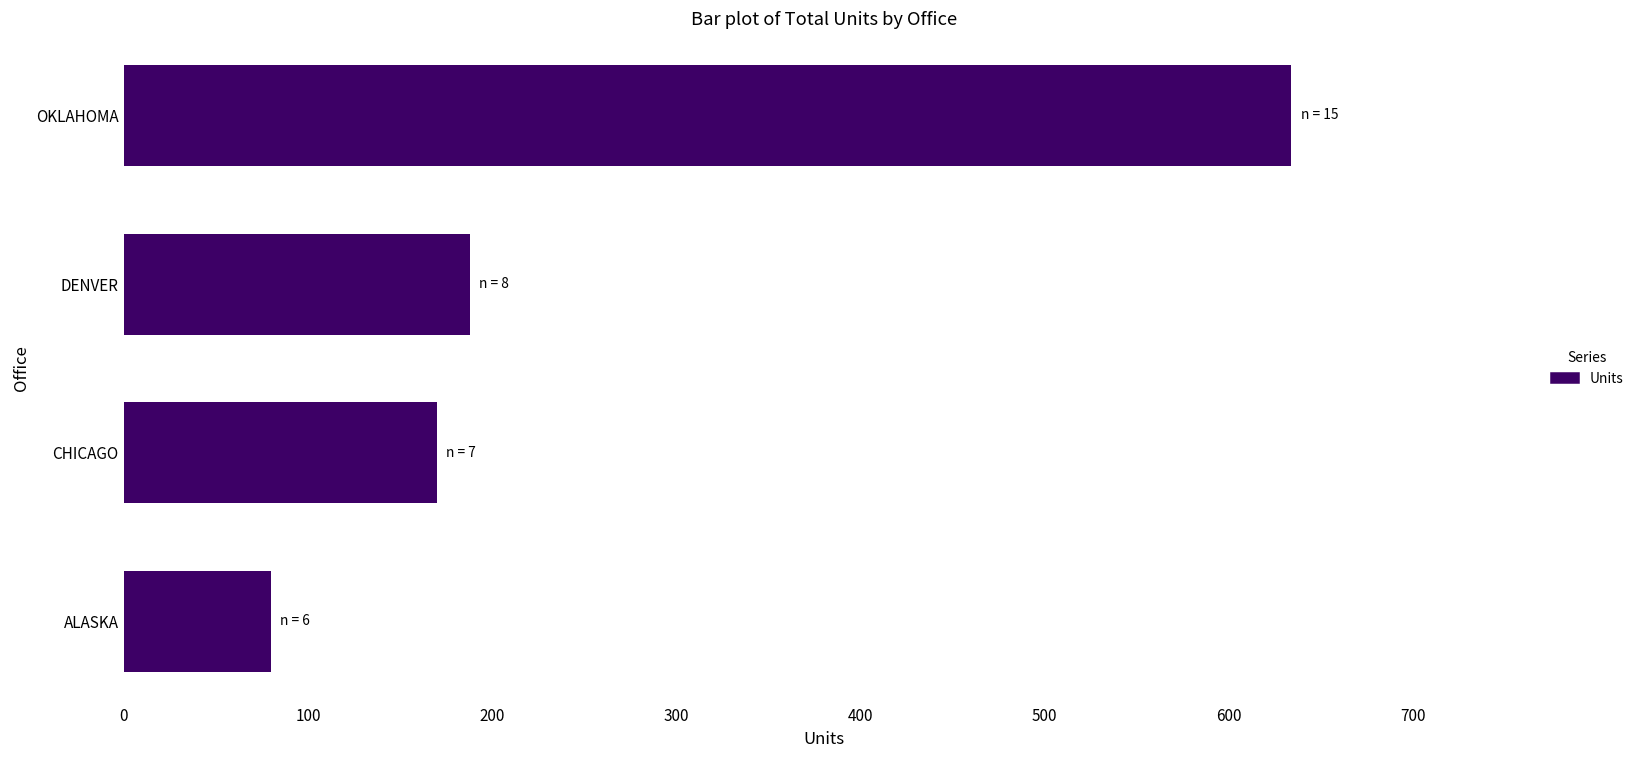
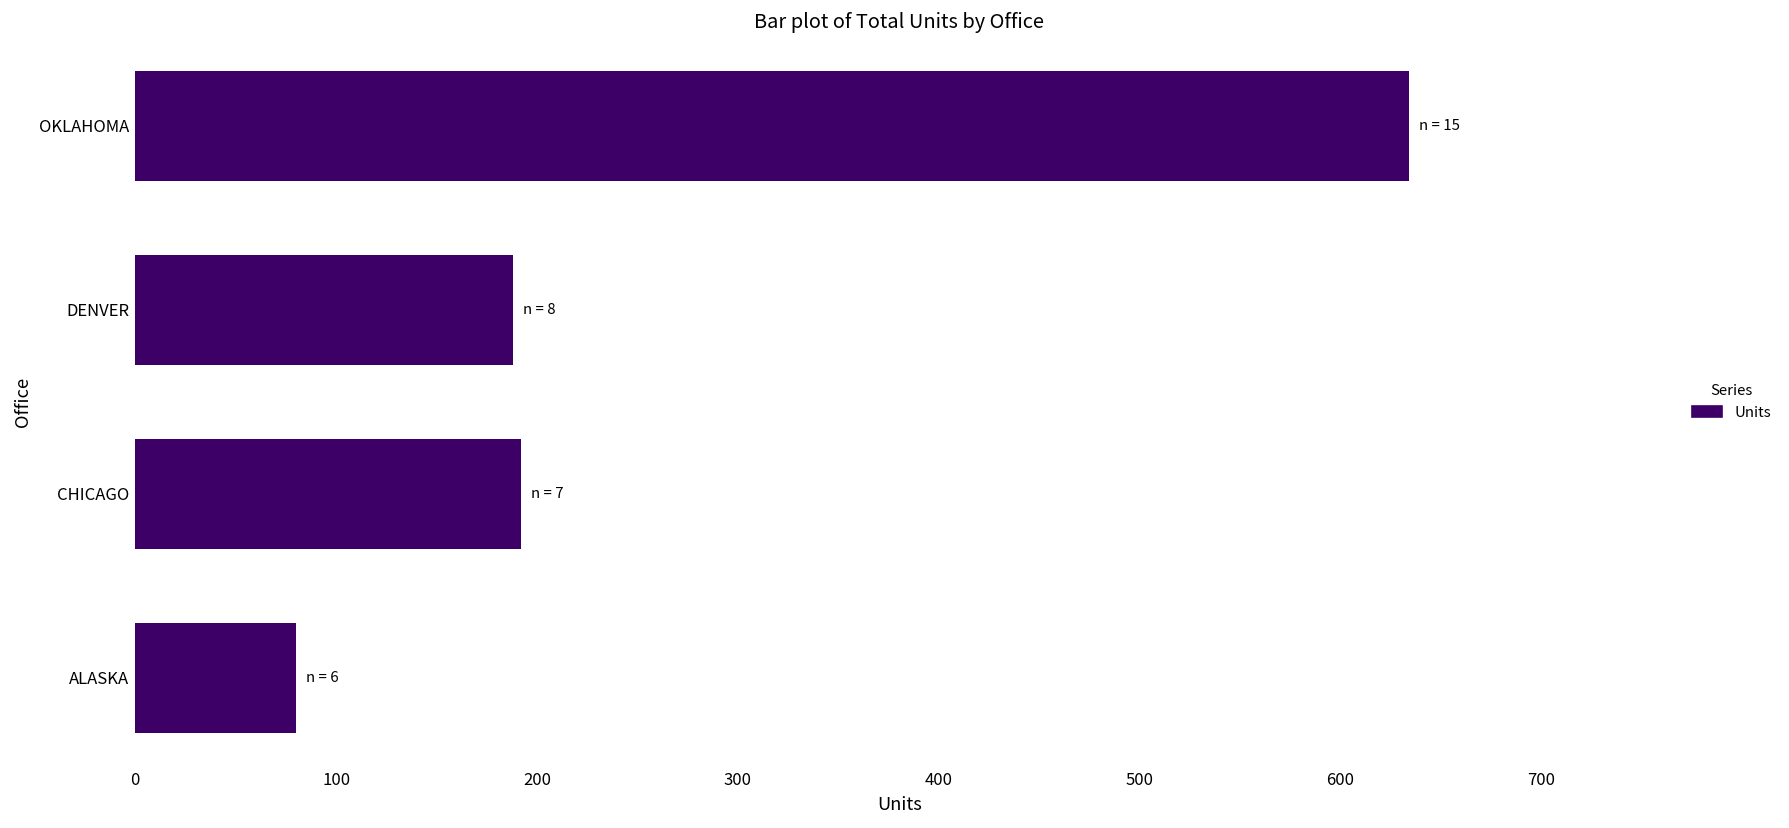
  {
-   "CHICAGO": 170
+   "CHICAGO": 192
  }
